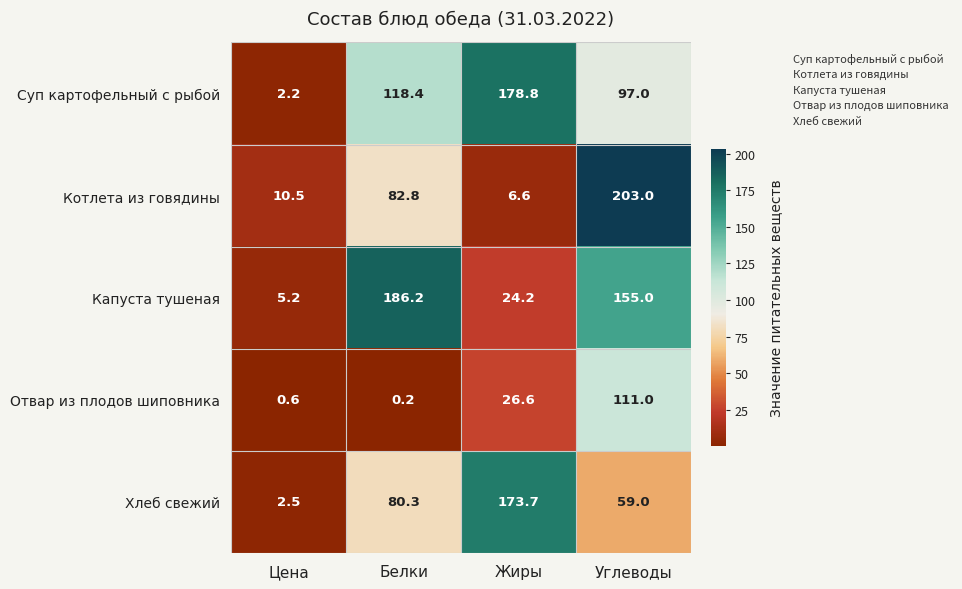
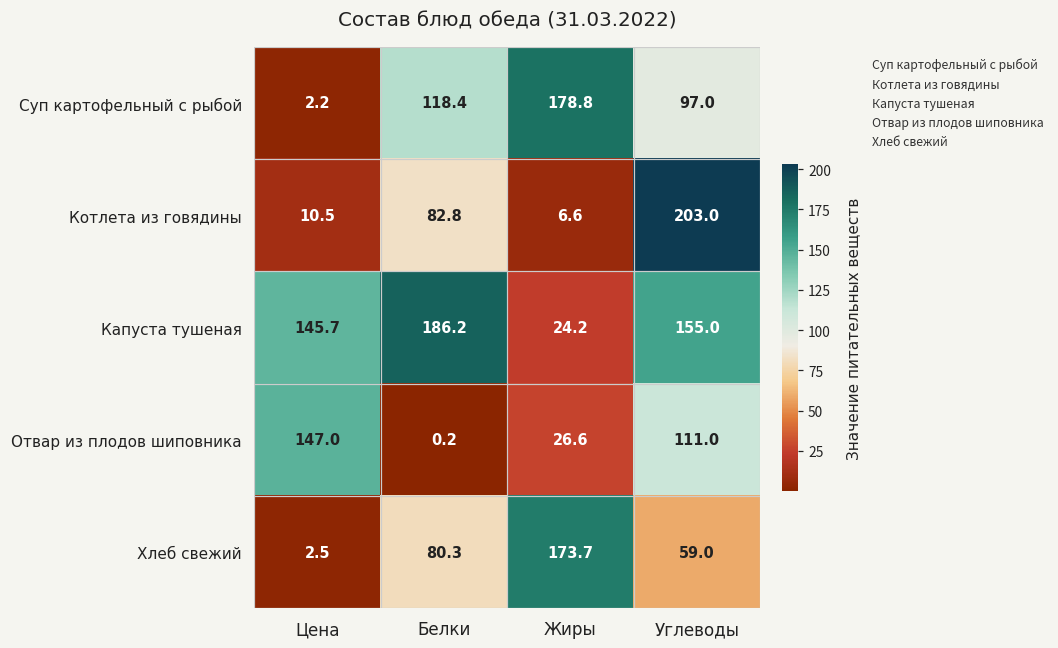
  {
    "Суп картофельный с рыбой": {
      "Цена": 2.2,
      "Белки": 118.4,
      "Жиры": 178.8,
      "Углеводы": 97.0
    },
    "Котлета из говядины": {
      "Цена": 10.5,
      "Белки": 82.8,
      "Жиры": 6.6,
      "Углеводы": 203.0
    },
    "Капуста тушеная": {
-     "Цена": 5.2,
+     "Цена": 145.7,
      "Белки": 186.2,
      "Жиры": 24.2,
      "Углеводы": 155.0
    },
    "Отвар из плодов шиповника": {
-     "Цена": 0.6,
+     "Цена": 147.0,
      "Белки": 0.2,
      "Жиры": 26.6,
      "Углеводы": 111.0
    },
    "Хлеб свежий": {
      "Цена": 2.5,
      "Белки": 80.3,
      "Жиры": 173.7,
      "Углеводы": 59.0
    }
  }
